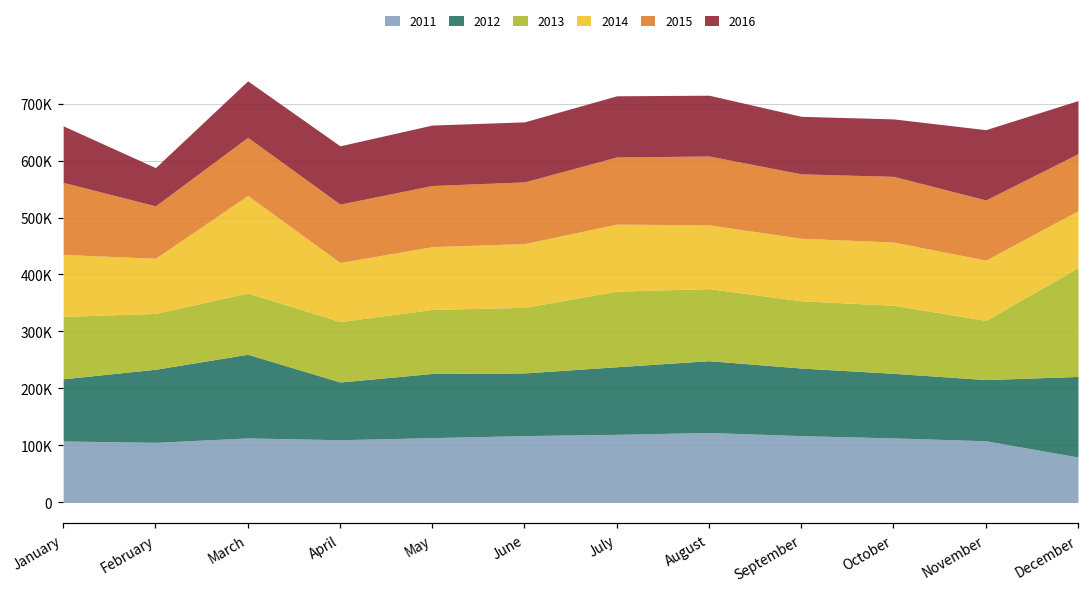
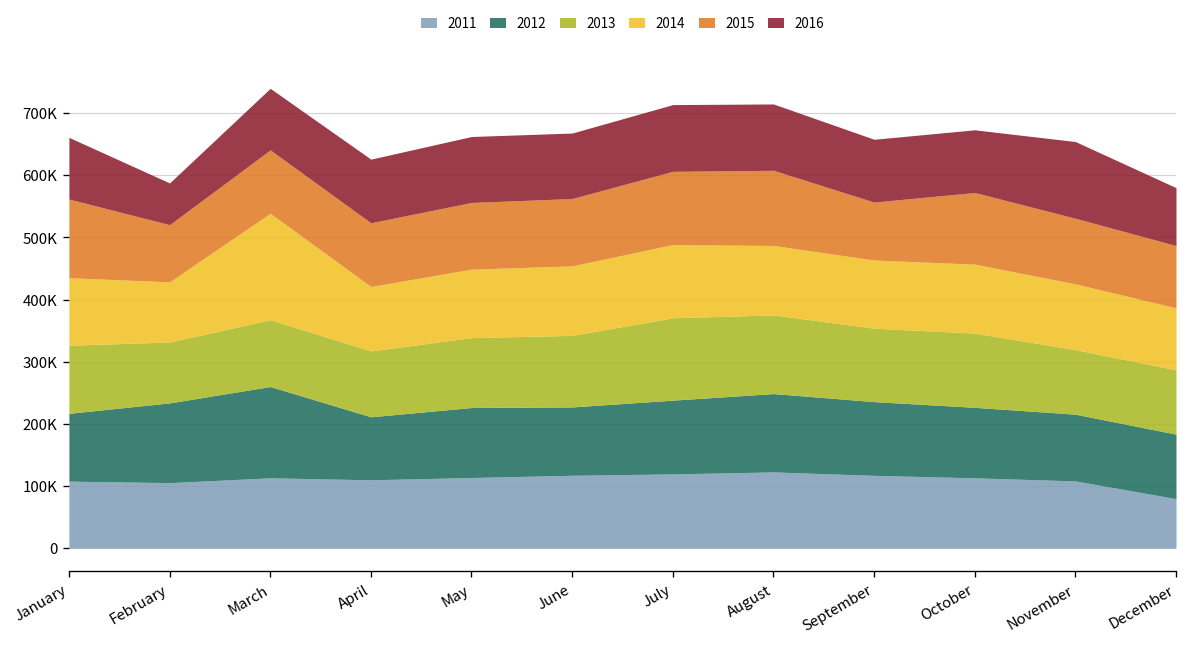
  {
    "2011": {
      "January": 110000,
      "February": 110000,
      "March": 110000,
      "April": 110000,
      "May": 110000,
      "June": 120000,
      "July": 120000,
      "August": 120000,
      "September": 120000,
      "October": 110000,
      "November": 110000,
      "December": 80000
    },
    "2012": {
      "January": 110000,
      "February": 130000,
      "March": 150000,
      "April": 100000,
      "May": 110000,
      "June": 110000,
      "July": 120000,
      "August": 130000,
      "September": 120000,
      "October": 110000,
      "November": 110000,
-     "December": 140000
+     "December": 100000
    },
    "2013": {
      "January": 110000,
      "February": 100000,
      "March": 110000,
      "April": 110000,
      "May": 110000,
      "June": 120000,
      "July": 130000,
      "August": 130000,
      "September": 120000,
      "October": 120000,
      "November": 100000,
-     "December": 190000
+     "December": 100000
    },
    "2014": {
      "January": 110000,
      "February": 100000,
      "March": 170000,
      "April": 100000,
      "May": 110000,
      "June": 110000,
      "July": 120000,
      "August": 110000,
      "September": 110000,
      "October": 110000,
      "November": 110000,
      "December": 100000
    },
    "2015": {
      "January": 130000,
      "February": 90000,
      "March": 100000,
      "April": 100000,
      "May": 110000,
      "June": 110000,
      "July": 120000,
      "August": 120000,
-     "September": 110000,
+     "September": 90000,
      "October": 120000,
      "November": 110000,
      "December": 100000
    },
    "2016": {
      "January": 100000,
      "February": 70000,
      "March": 100000,
      "April": 100000,
      "May": 110000,
      "June": 110000,
      "July": 110000,
      "August": 110000,
      "September": 100000,
      "October": 100000,
      "November": 120000,
      "December": 90000
    }
  }
